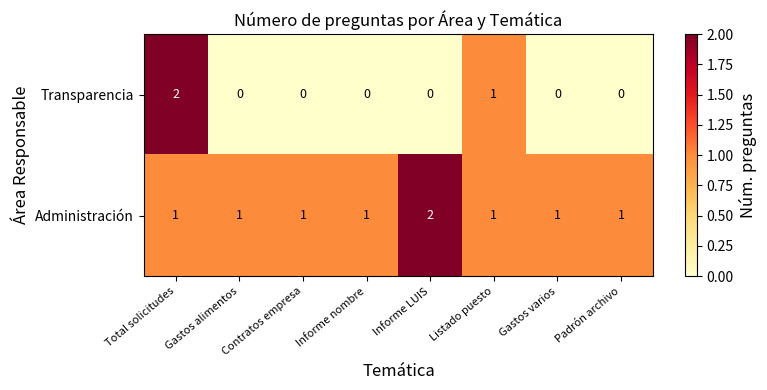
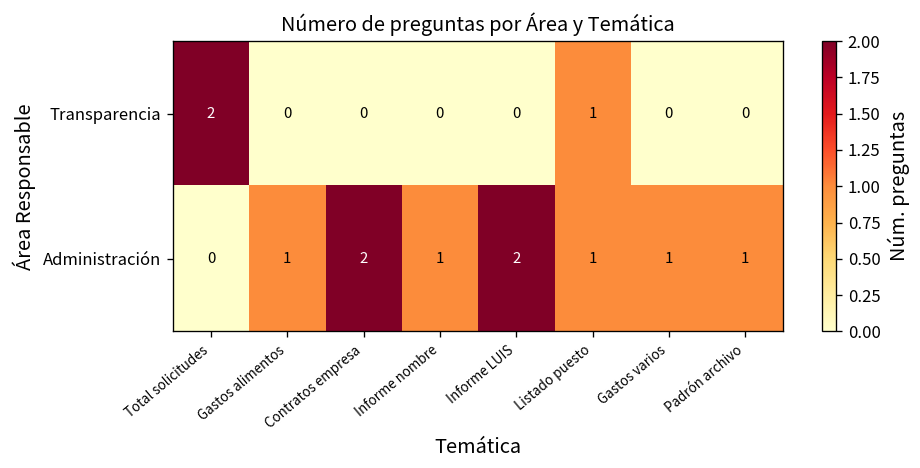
  {
    "Transparencia": {
      "Total solicitudes": 2,
      "Gastos alimentos": 0,
      "Contratos empresa": 0,
      "Informe nombre": 0,
      "Informe LUIS": 0,
      "Listado puesto": 1,
      "Gastos varios": 0,
      "Padrón archivo": 0
    },
    "Administración": {
-     "Total solicitudes": 1,
+     "Total solicitudes": 0,
      "Gastos alimentos": 1,
-     "Contratos empresa": 1,
+     "Contratos empresa": 2,
      "Informe nombre": 1,
      "Informe LUIS": 2,
      "Listado puesto": 1,
      "Gastos varios": 1,
      "Padrón archivo": 1
    }
  }
